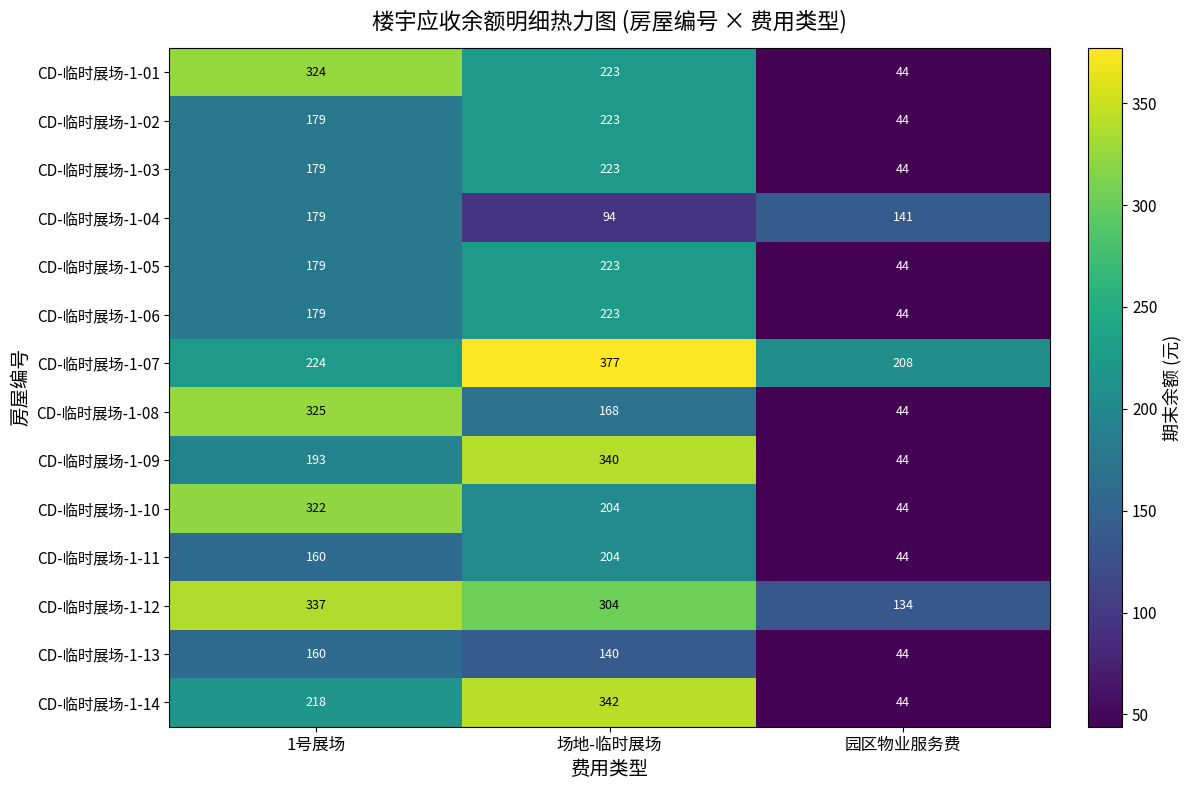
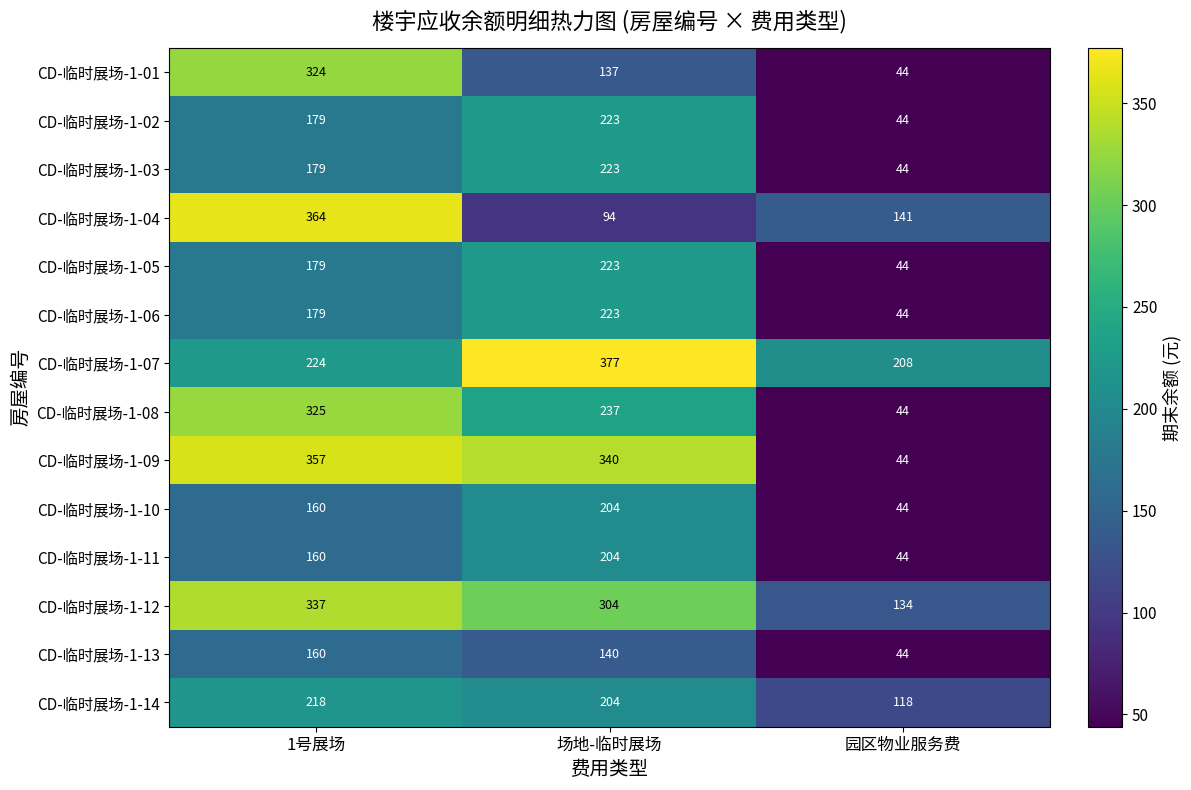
  {
    "CD-临时展场-1-01": {
      "1号展场": 324,
-     "场地-临时展场": 223,
+     "场地-临时展场": 137,
      "园区物业服务费": 44
    },
    "CD-临时展场-1-02": {
      "1号展场": 179,
      "场地-临时展场": 223,
      "园区物业服务费": 44
    },
    "CD-临时展场-1-03": {
      "1号展场": 179,
      "场地-临时展场": 223,
      "园区物业服务费": 44
    },
    "CD-临时展场-1-04": {
-     "1号展场": 179,
+     "1号展场": 364,
      "场地-临时展场": 94,
      "园区物业服务费": 141
    },
    "CD-临时展场-1-05": {
      "1号展场": 179,
      "场地-临时展场": 223,
      "园区物业服务费": 44
    },
    "CD-临时展场-1-06": {
      "1号展场": 179,
      "场地-临时展场": 223,
      "园区物业服务费": 44
    },
    "CD-临时展场-1-07": {
      "1号展场": 224,
      "场地-临时展场": 377,
      "园区物业服务费": 208
    },
    "CD-临时展场-1-08": {
      "1号展场": 325,
-     "场地-临时展场": 168,
+     "场地-临时展场": 237,
      "园区物业服务费": 44
    },
    "CD-临时展场-1-09": {
-     "1号展场": 193,
+     "1号展场": 357,
      "场地-临时展场": 340,
      "园区物业服务费": 44
    },
    "CD-临时展场-1-10": {
-     "1号展场": 322,
+     "1号展场": 160,
      "场地-临时展场": 204,
      "园区物业服务费": 44
    },
    "CD-临时展场-1-11": {
      "1号展场": 160,
      "场地-临时展场": 204,
      "园区物业服务费": 44
    },
    "CD-临时展场-1-12": {
      "1号展场": 337,
      "场地-临时展场": 304,
      "园区物业服务费": 134
    },
    "CD-临时展场-1-13": {
      "1号展场": 160,
      "场地-临时展场": 140,
      "园区物业服务费": 44
    },
    "CD-临时展场-1-14": {
      "1号展场": 218,
-     "场地-临时展场": 342,
-     "园区物业服务费": 44
+     "场地-临时展场": 204,
+     "园区物业服务费": 118
    }
  }
